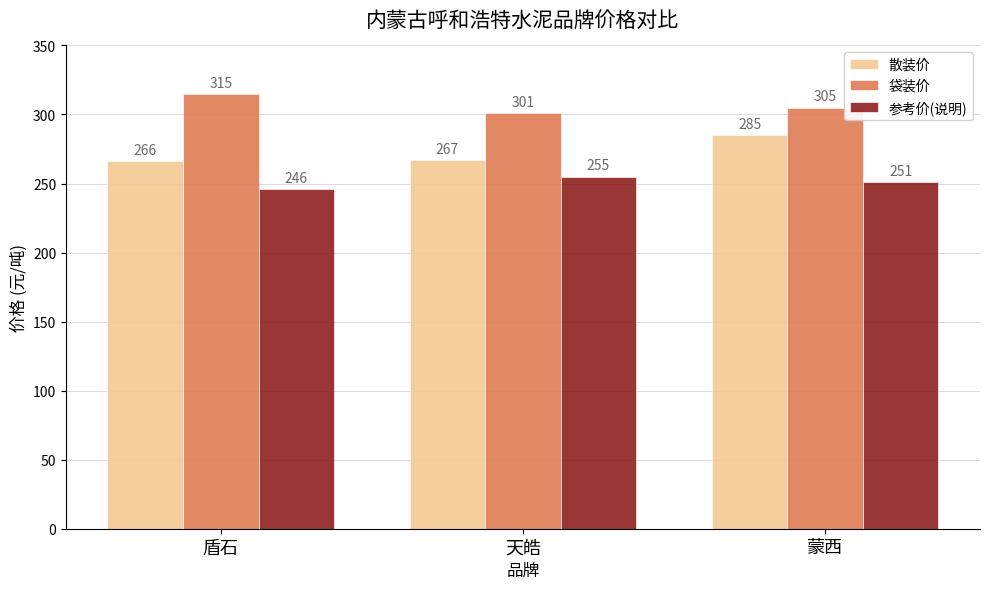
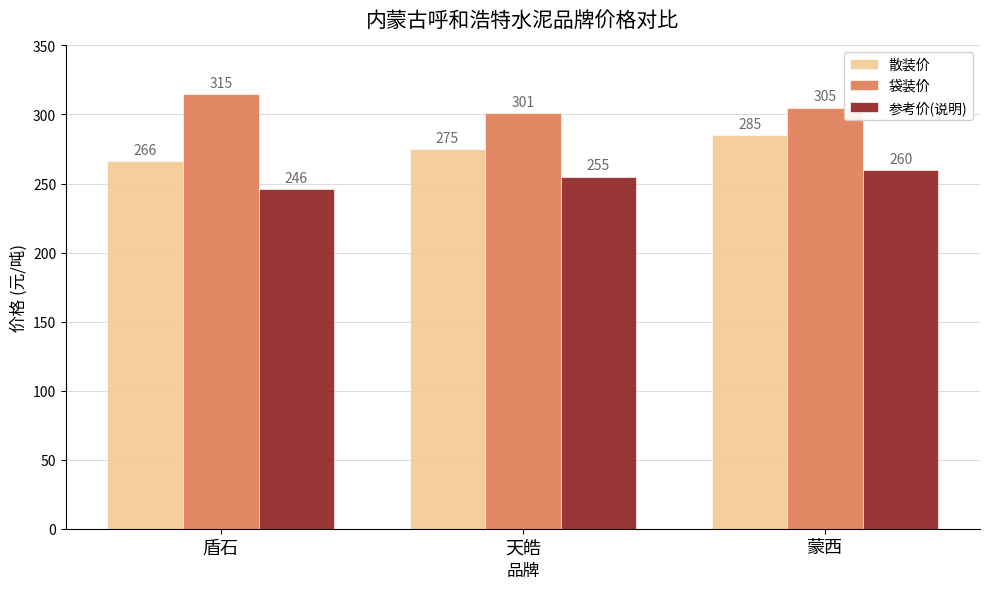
  {
    "散装价": {
      "盾石": 266,
-     "天皓": 267,
+     "天皓": 275,
      "蒙西": 285
    },
    "袋装价": {
      "盾石": 315,
      "天皓": 301,
      "蒙西": 305
    },
    "参考价(说明)": {
      "盾石": 246,
      "天皓": 255,
-     "蒙西": 251
+     "蒙西": 260
    }
  }
